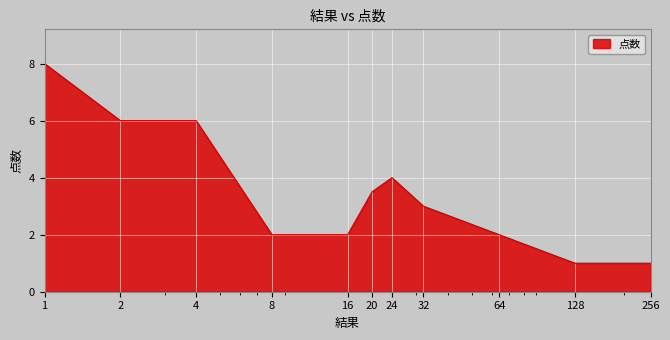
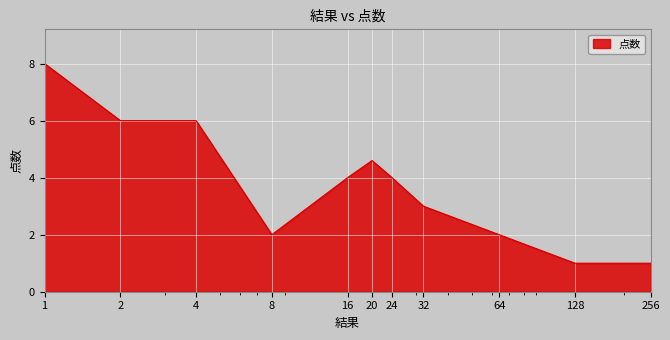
  {
    "1": 8.0,
    "2": 6.0,
    "4": 6.0,
    "8": 2.0,
-   "16": 2,
-   "20": 3.5,
+   "16": 4,
+   "20": 4.6,
    "24": 4.0,
    "32": 3.0,
    "64": 2.0,
    "128": 1.0,
    "256": 1.0
  }
